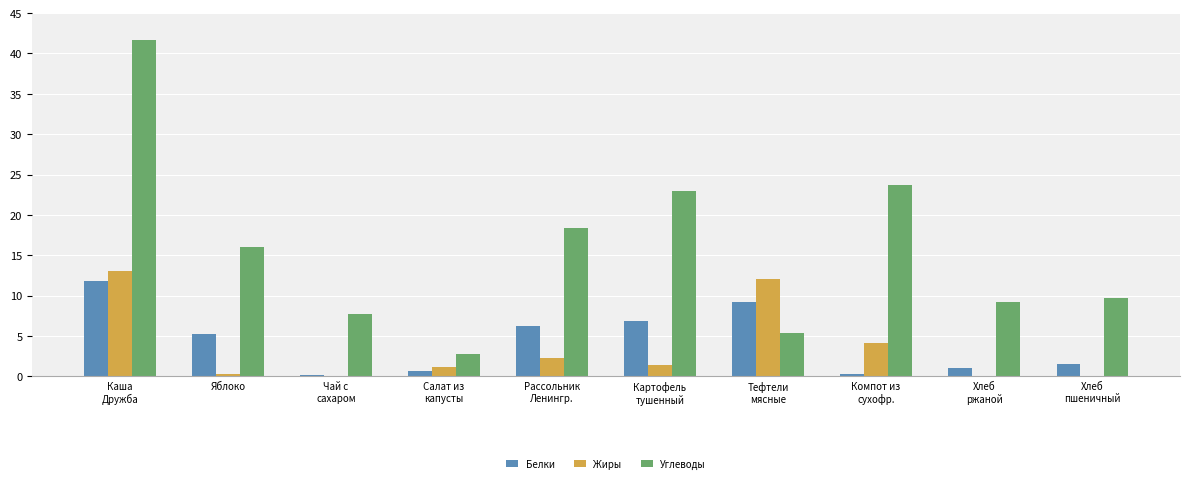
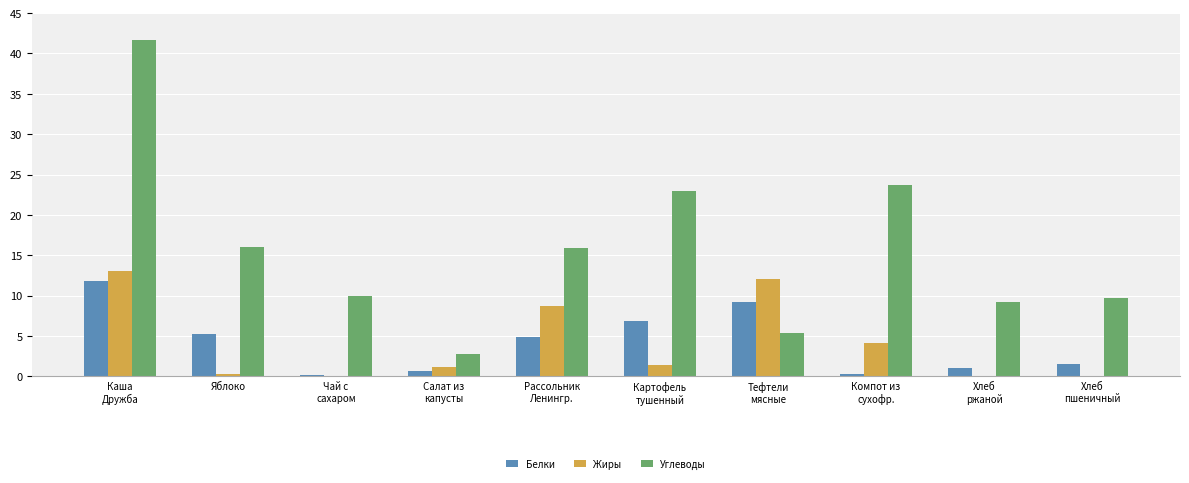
  {
    "Белки": {
      "Каша Дружба": 12,
      "Яблоко": 5,
      "Салат из капусты": 1,
-     "Рассольник Ленингр.": 6,
+     "Рассольник Ленингр.": 5,
      "Картофель тушенный": 7,
      "Тефтели мясные": 9,
      "Хлеб ржаной": 1,
      "Хлеб пшеничный": 2
    },
    "Жиры": {
      "Каша Дружба": 13,
      "Чай с сахаром": 0,
      "Салат из капусты": 1,
-     "Рассольник Ленингр.": 2,
+     "Рассольник Ленингр.": 9,
      "Картофель тушенный": 1,
      "Тефтели мясные": 12,
      "Компот из сухофр.": 4,
      "Хлеб ржаной": 0,
      "Хлеб пшеничный": 0
    },
    "Углеводы": {
      "Каша Дружба": 42,
      "Яблоко": 16,
-     "Чай с сахаром": 8,
+     "Чай с сахаром": 10,
      "Салат из капусты": 3,
-     "Рассольник Ленингр.": 18,
+     "Рассольник Ленингр.": 16,
      "Картофель тушенный": 23,
      "Тефтели мясные": 5,
      "Компот из сухофр.": 24,
      "Хлеб ржаной": 9,
      "Хлеб пшеничный": 10
    }
  }
